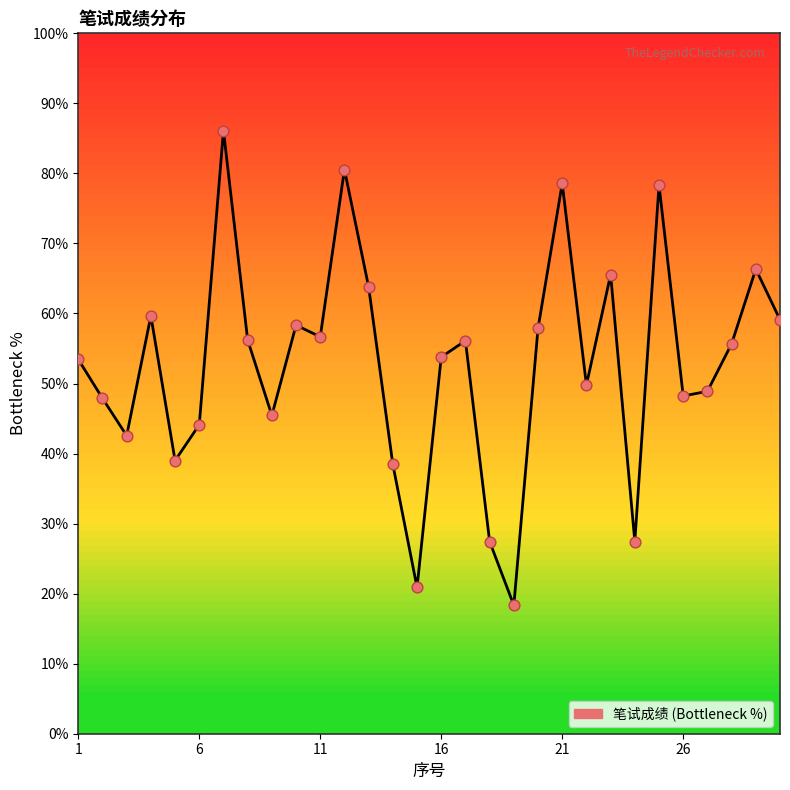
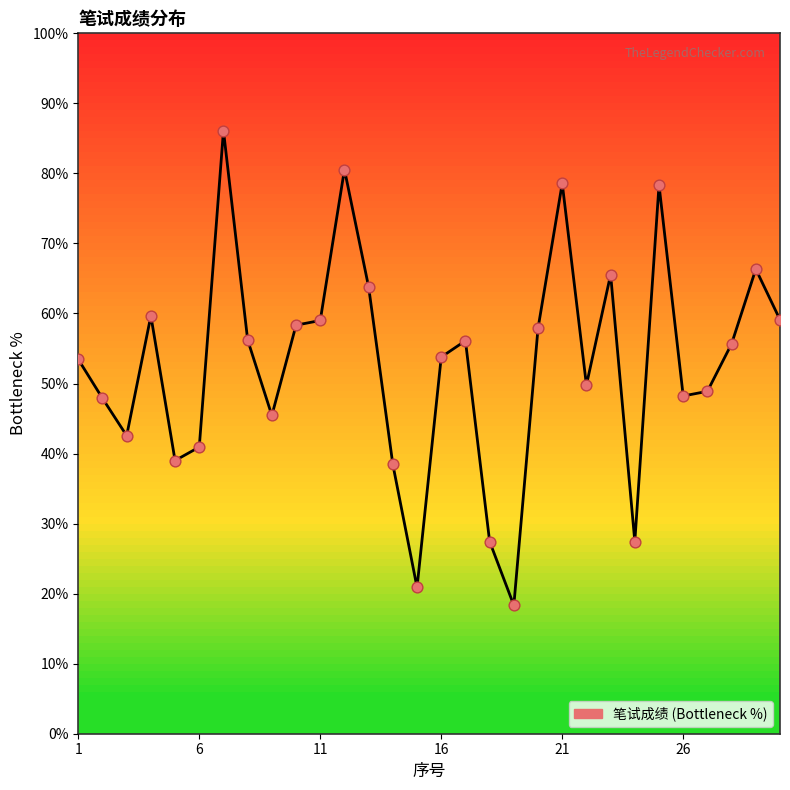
  {
    "1": "53%",
-   "6": "44%",
-   "11": "57%",
+   "6": "41%",
+   "11": "59%",
    "16": "54%",
    "21": "79%",
    "26": "48%"
  }
